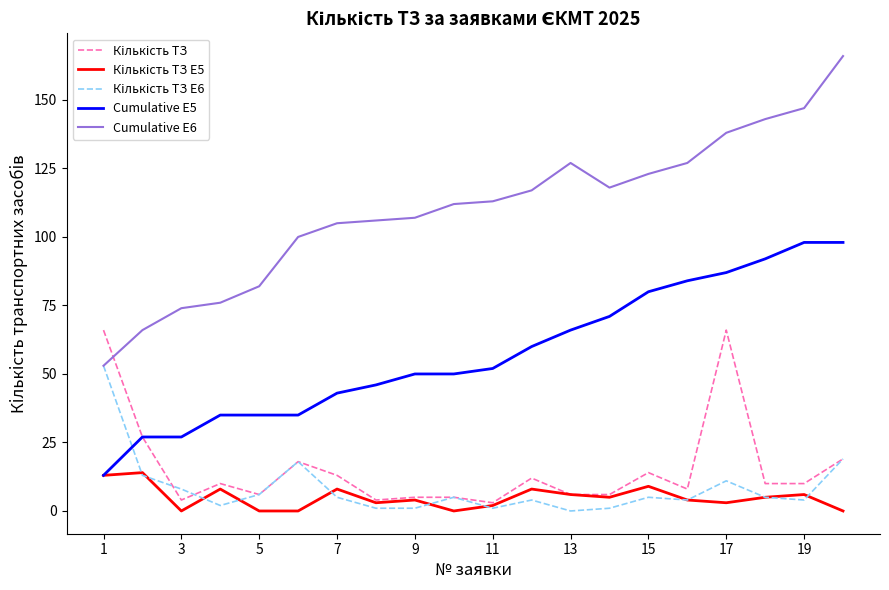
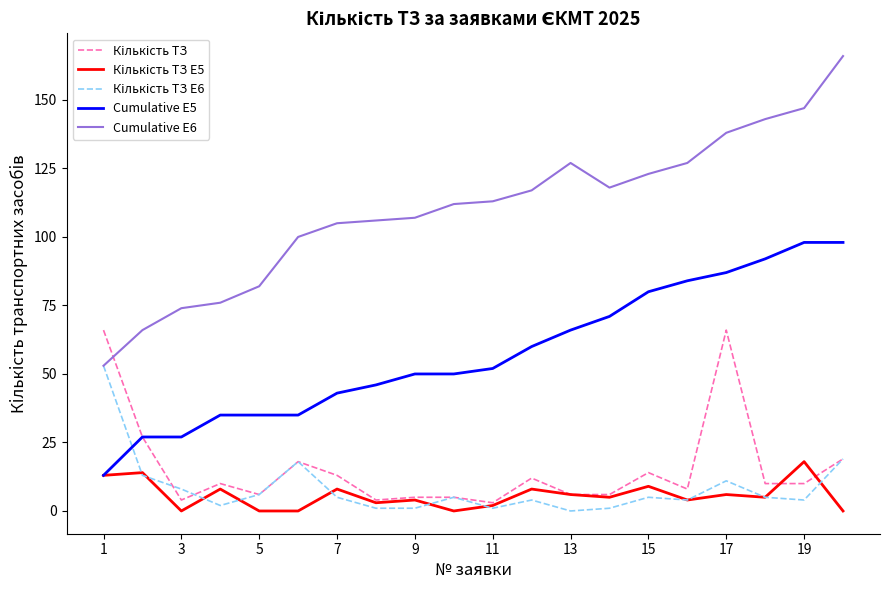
  {
    "Кількість ТЗ": {
      "1": 66,
      "3": 4,
      "7": 13,
      "9": 5,
      "11": 3,
      "15": 14,
      "17": 66,
      "19": 10
    },
    "Кількість ТЗ E5": {
      "3": 0,
      "5": 0,
      "7": 8,
      "9": 4,
      "11": 2,
      "15": 9,
-     "17": 3,
-     "19": 6
+     "17": 6,
+     "19": 18
    },
    "Кількість ТЗ E6": {
      "3": 8,
      "7": 5,
      "9": 1,
      "11": 1,
      "13": 0,
      "15": 5,
      "17": 11,
      "19": 4
    },
    "Cumulative E5": {
      "3": 27,
      "5": 35,
      "7": 43,
      "9": 50,
      "11": 52,
      "13": 66,
      "15": 80,
      "17": 87,
      "19": 98
    },
    "Cumulative E6": {
      "3": 74,
      "5": 82,
      "7": 105,
      "9": 107,
      "11": 113,
      "13": 127,
      "15": 123,
      "17": 138,
      "19": 147
    }
  }
